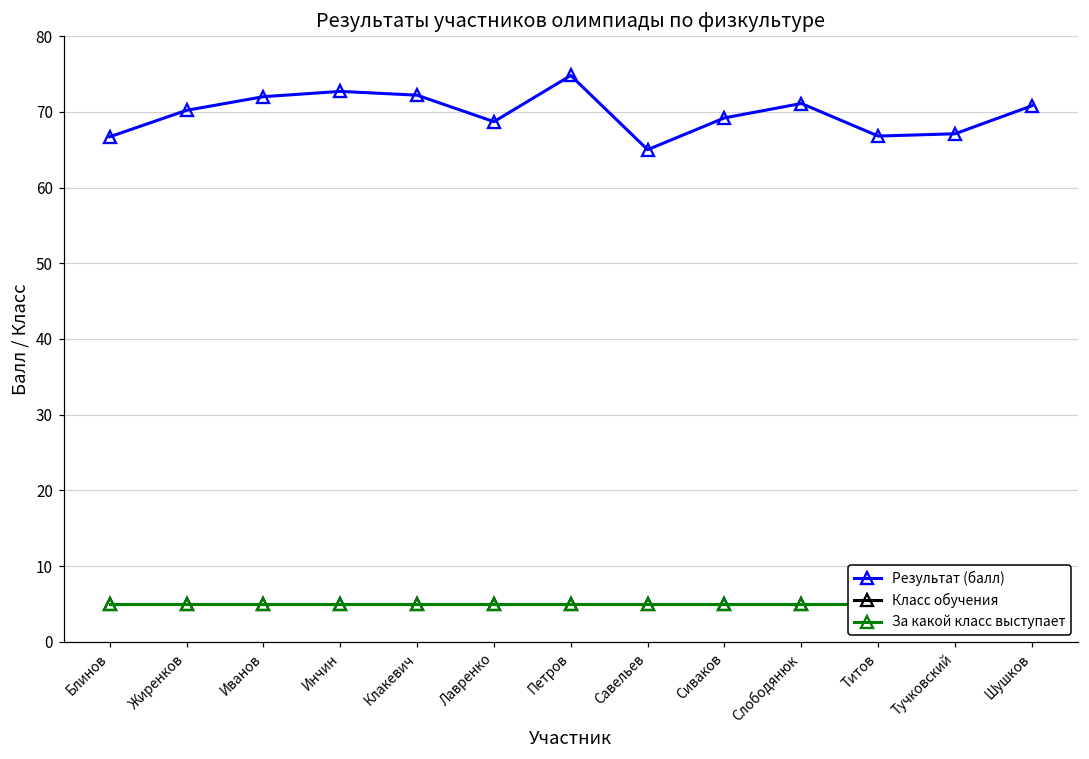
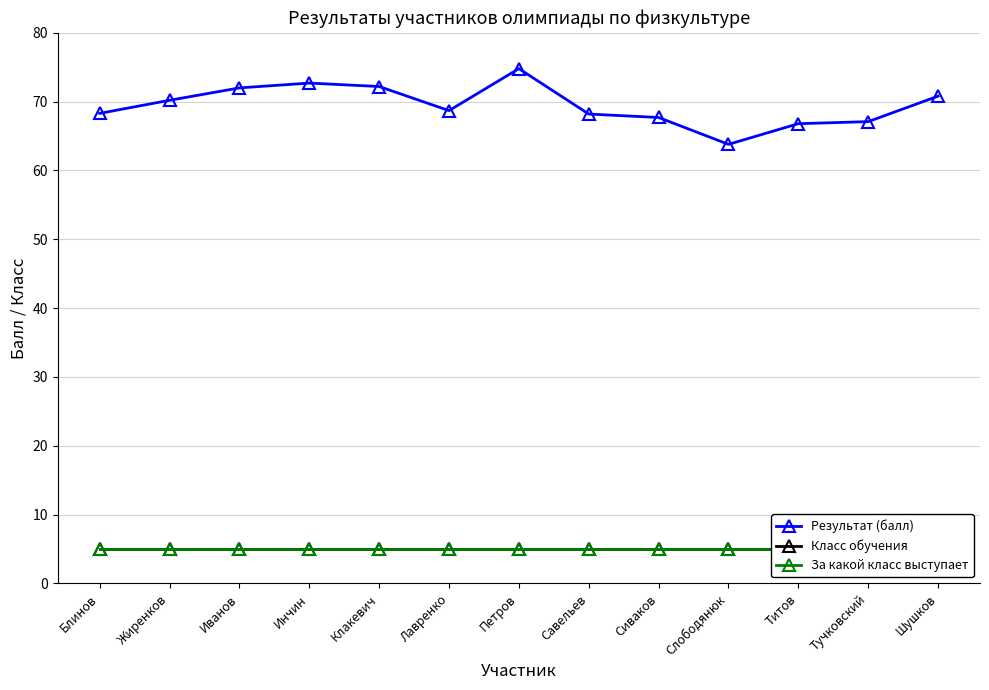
  {
    "Результат (балл)": {
-     "Блинов": 67,
+     "Блинов": 68,
      "Жиренков": 70,
      "Иванов": 72,
      "Инчин": 73,
      "Клакевич": 72,
      "Лавренко": 69,
      "Петров": 75,
-     "Савельев": 65,
-     "Сиваков": 69,
-     "Слободянюк": 71,
+     "Савельев": 68,
+     "Сиваков": 68,
+     "Слободянюк": 64,
      "Титов": 67,
      "Тучковский": 67,
      "Шушков": 71
    },
    "За какой класс выступает": {
      "Блинов": 5,
      "Жиренков": 5,
      "Иванов": 5,
      "Инчин": 5,
      "Клакевич": 5,
      "Лавренко": 5,
      "Петров": 5,
      "Савельев": 5,
      "Сиваков": 5,
      "Слободянюк": 5
    }
  }
